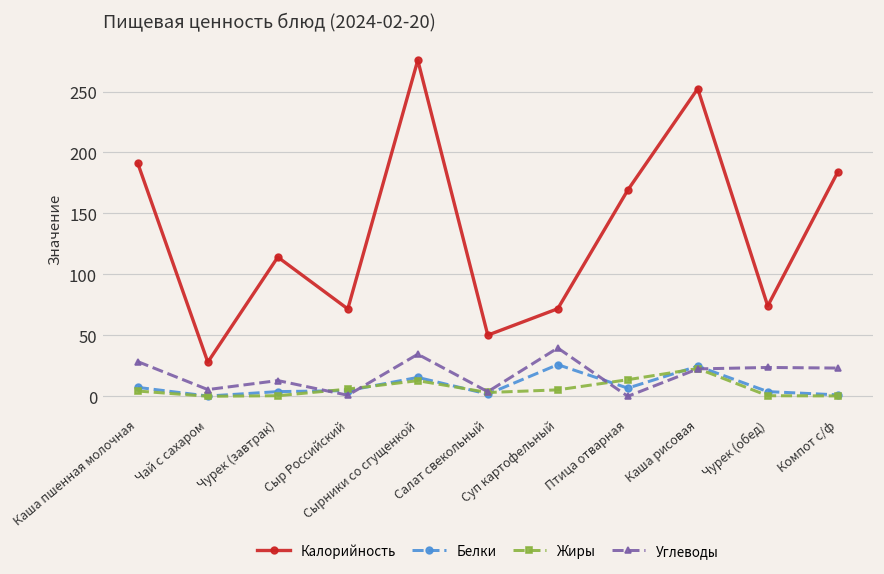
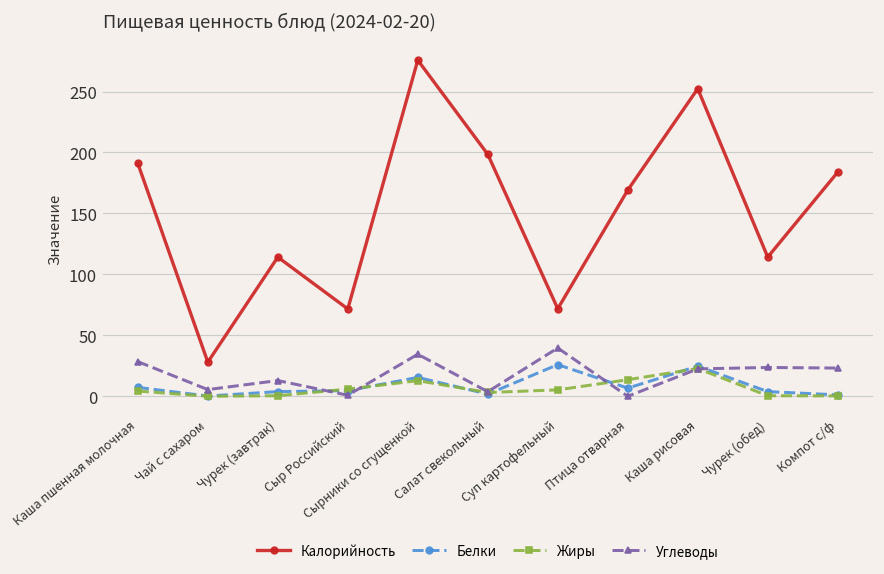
  {
    "Калорийность": {
      "Каша пшенная молочная": 191,
      "Чай с сахаром": 28,
      "Чурек (завтрак)": 114,
      "Сыр Российский": 72,
      "Сырники со сгущенкой": 276,
-     "Салат свекольный": 50,
+     "Салат свекольный": 198,
      "Суп картофельный": 72,
      "Птица отварная": 169,
      "Каша рисовая": 252,
-     "Чурек (обед)": 74,
+     "Чурек (обед)": 114,
      "Компот с/ф": 184
    },
    "Белки": {
      "Каша пшенная молочная": 7,
      "Чурек (завтрак)": 4,
      "Сырники со сгущенкой": 15,
      "Суп картофельный": 26,
      "Птица отварная": 7,
      "Чурек (обед)": 4
    },
    "Жиры": {
      "Каша пшенная молочная": 4,
      "Чурек (завтрак)": 0,
      "Сырники со сгущенкой": 13,
      "Суп картофельный": 5,
      "Птица отварная": 14,
      "Чурек (обед)": 0
    },
    "Углеводы": {
      "Каша пшенная молочная": 28,
      "Чай с сахаром": 6,
      "Чурек (завтрак)": 13,
      "Сыр Российский": 1,
      "Сырники со сгущенкой": 34,
      "Суп картофельный": 40,
      "Птица отварная": 0,
      "Чурек (обед)": 24,
      "Компот с/ф": 23
    }
  }
